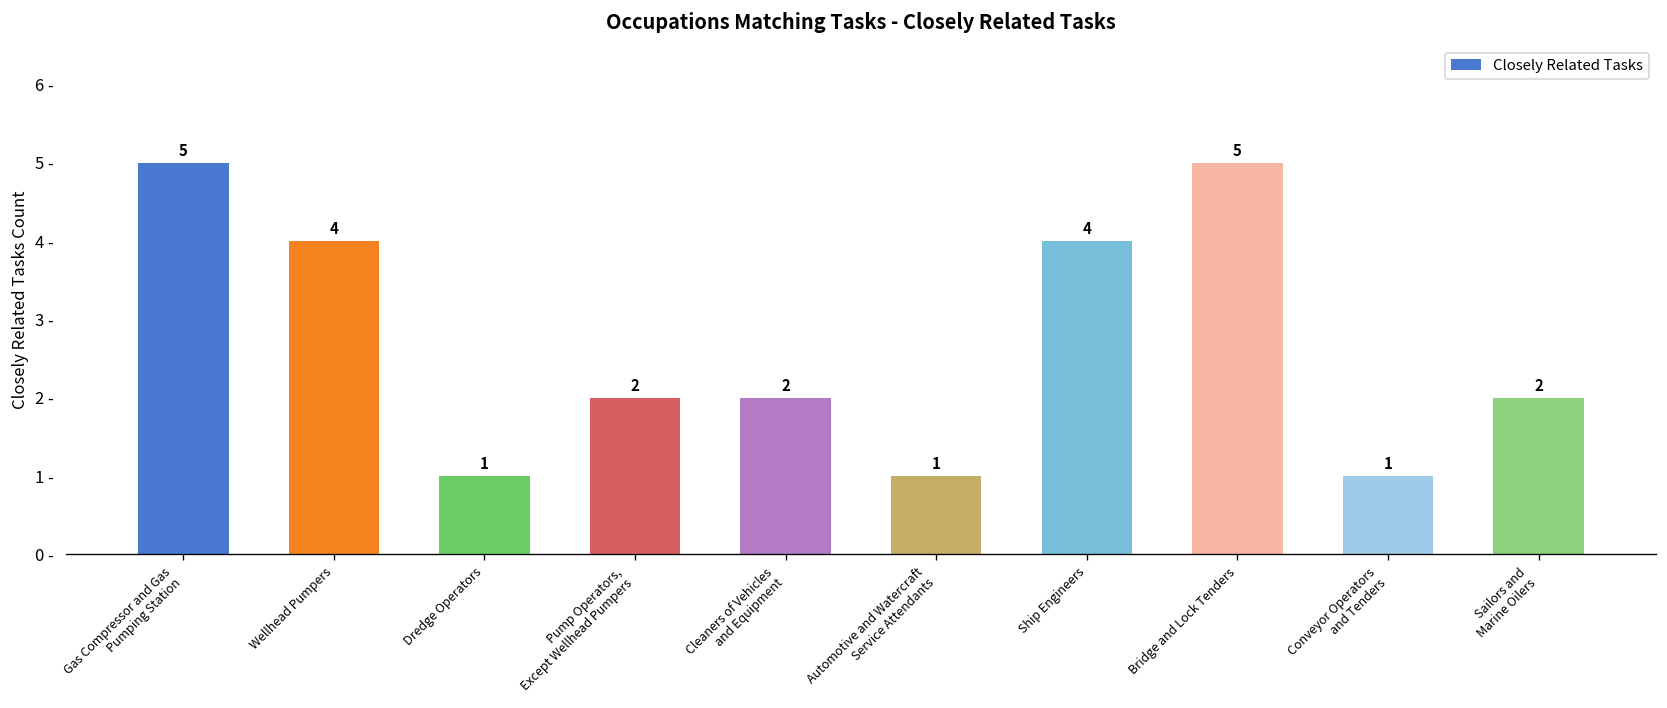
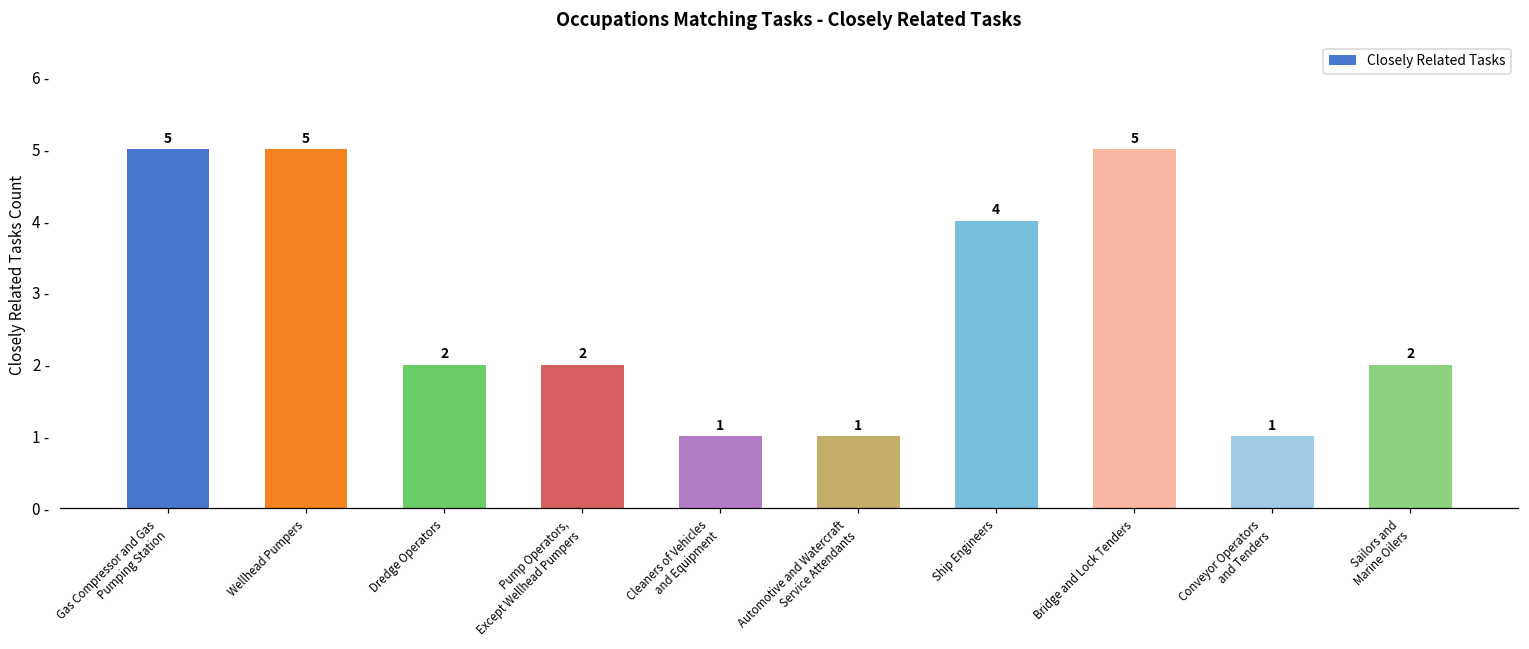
  {
    "Gas Compressor and Gas Pumping Station": 5,
-   "Wellhead Pumpers": 4,
-   "Dredge Operators": 1,
+   "Wellhead Pumpers": 5,
+   "Dredge Operators": 2,
    "Pump Operators, Except Wellhead Pumpers": 2,
-   "Cleaners of Vehicles and Equipment": 2,
+   "Cleaners of Vehicles and Equipment": 1,
    "Automotive and Watercraft Service Attendants": 1,
    "Ship Engineers": 4,
    "Bridge and Lock Tenders": 5,
    "Conveyor Operators and Tenders": 1,
    "Sailors and Marine Oilers": 2
  }
